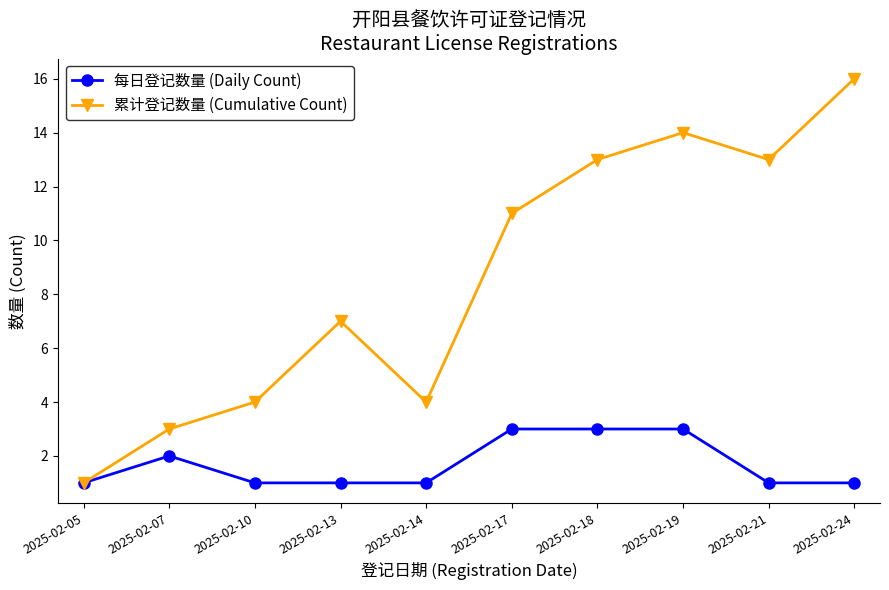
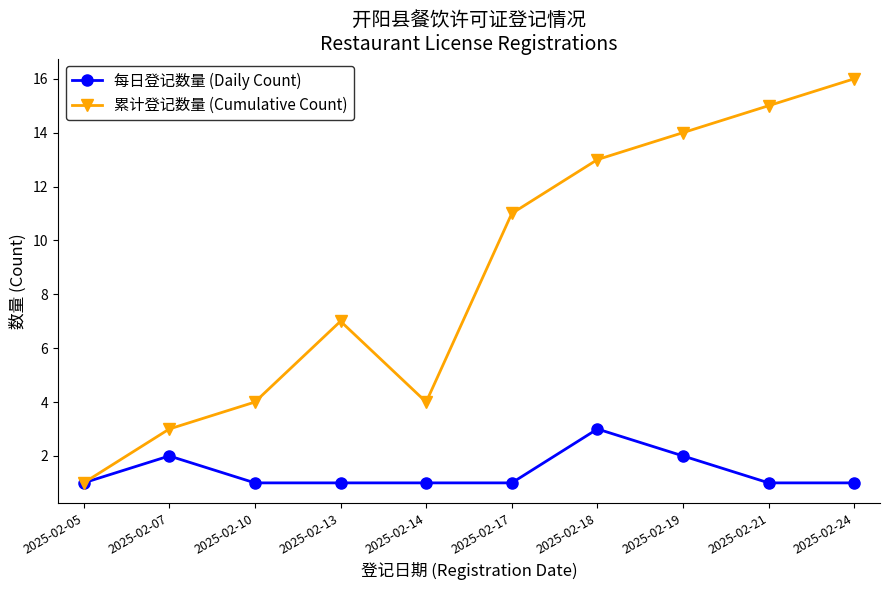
  {
    "每日登记数量 (Daily Count)": {
      "2025-02-07": 2,
      "2025-02-10": 1,
      "2025-02-13": 1,
      "2025-02-14": 1,
-     "2025-02-17": 3,
+     "2025-02-17": 1,
      "2025-02-18": 3,
-     "2025-02-19": 3,
+     "2025-02-19": 2,
      "2025-02-21": 1,
      "2025-02-24": 1
    },
    "累计登记数量 (Cumulative Count)": {
      "2025-02-07": 3,
      "2025-02-10": 4,
      "2025-02-13": 7,
      "2025-02-14": 4,
      "2025-02-17": 11,
      "2025-02-18": 13,
      "2025-02-19": 14,
-     "2025-02-21": 13,
+     "2025-02-21": 15,
      "2025-02-24": 16
    }
  }
